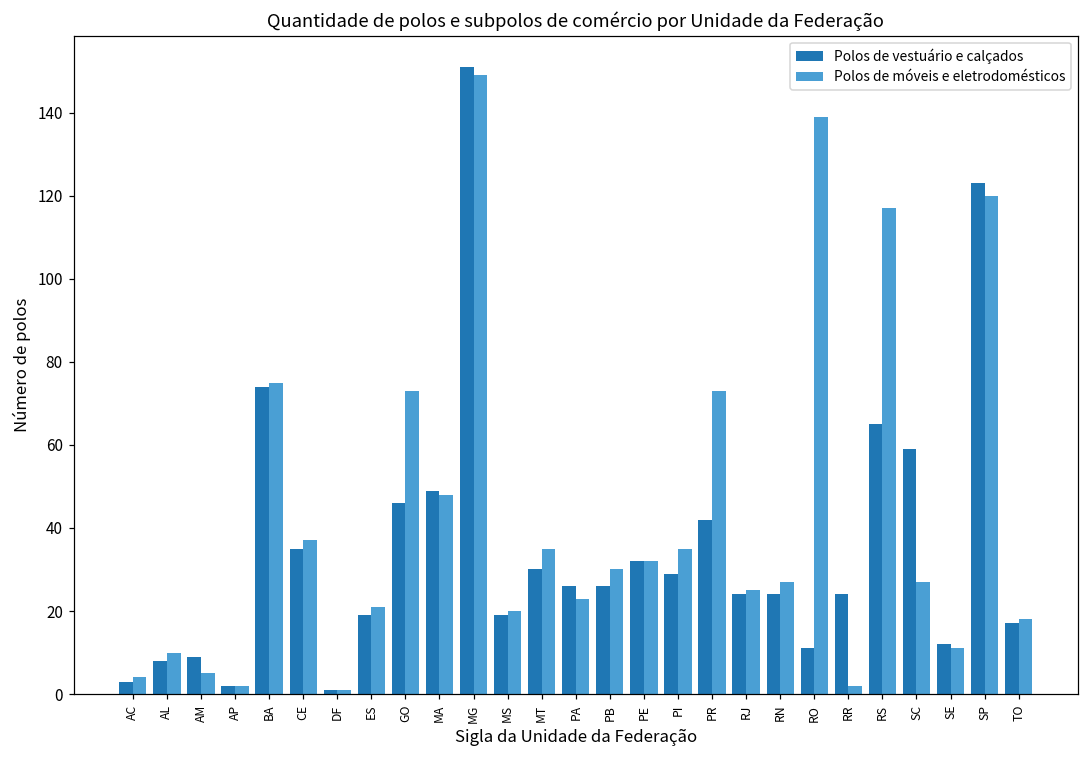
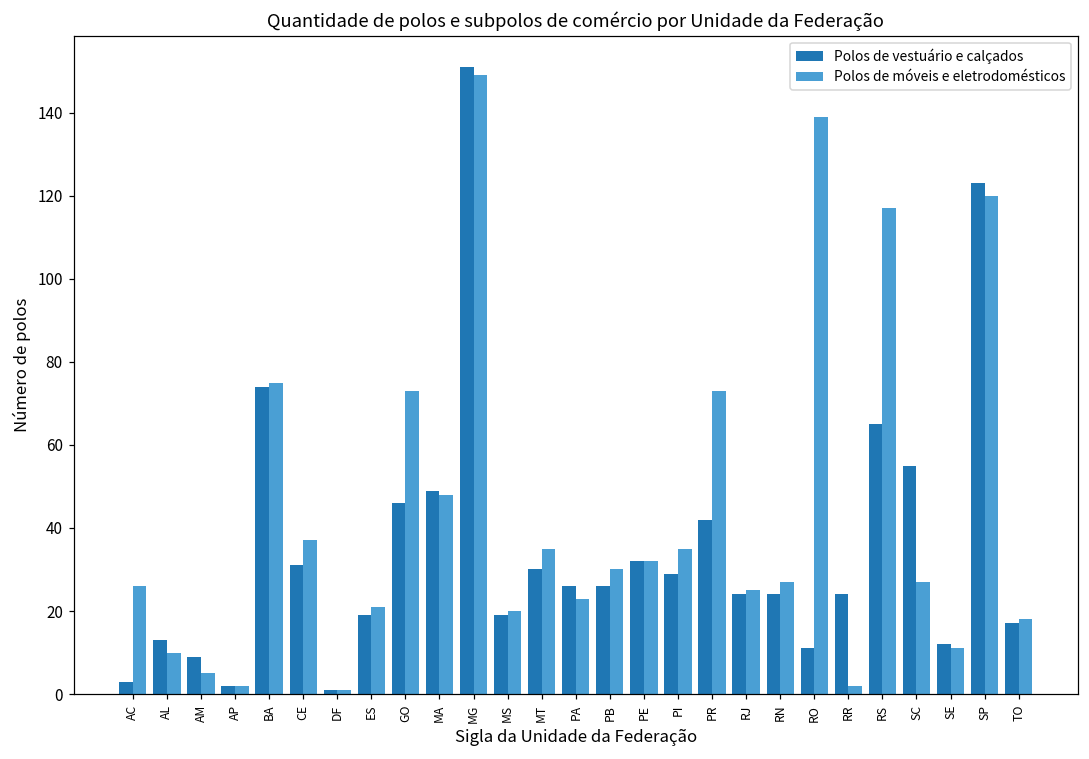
  {
    "Polos de vestuário e calçados": {
      "AC": 3,
-     "AL": 8,
+     "AL": 13,
      "AM": 9,
      "AP": 2,
      "BA": 74,
-     "CE": 35,
+     "CE": 31,
      "DF": 1,
      "ES": 19,
      "GO": 46,
      "MA": 49,
      "MG": 151,
      "MS": 19,
      "MT": 30,
      "PA": 26,
      "PB": 26,
      "PE": 32,
      "PI": 29,
      "PR": 42,
      "RJ": 24,
      "RN": 24,
      "RO": 11,
      "RR": 24,
      "RS": 65,
-     "SC": 59,
+     "SC": 55,
      "SE": 12,
      "SP": 123,
      "TO": 17
    },
    "Polos de móveis e eletrodomésticos": {
-     "AC": 4,
+     "AC": 26,
      "AL": 10,
      "AM": 5,
      "AP": 2,
      "BA": 75,
      "CE": 37,
      "DF": 1,
      "ES": 21,
      "GO": 73,
      "MA": 48,
      "MG": 149,
      "MS": 20,
      "MT": 35,
      "PA": 23,
      "PB": 30,
      "PE": 32,
      "PI": 35,
      "PR": 73,
      "RJ": 25,
      "RN": 27,
      "RO": 139,
      "RR": 2,
      "RS": 117,
      "SC": 27,
      "SE": 11,
      "SP": 120,
      "TO": 18
    }
  }
